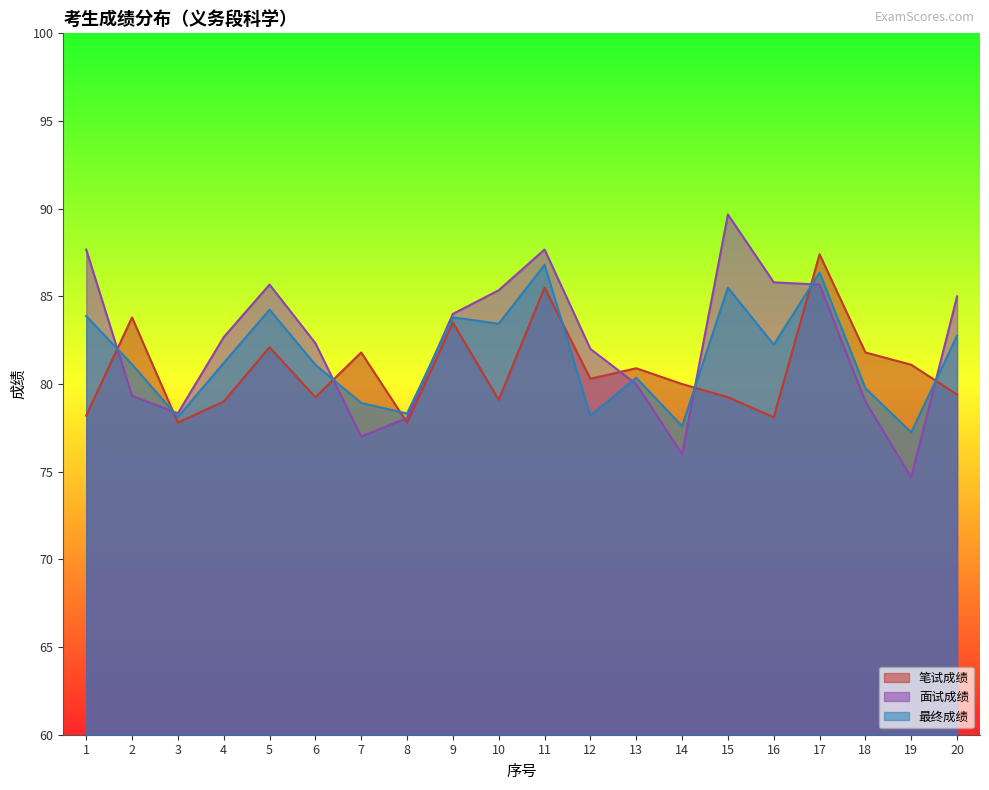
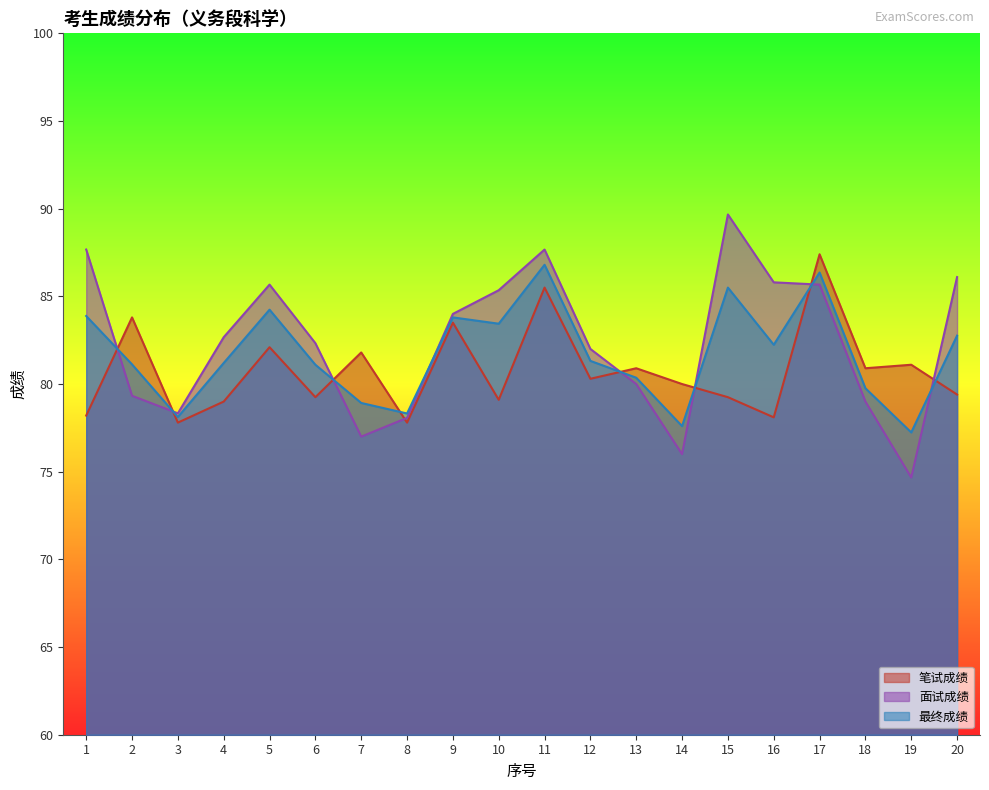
  {
    "笔试成绩": {
      "1": 78.2,
      "2": 83.8,
      "3": 77.8,
      "4": 79.0,
      "5": 82.1,
      "6": 79.3,
      "7": 81.8,
      "8": 77.8,
      "9": 83.5,
      "10": 79.1,
      "11": 85.5,
      "12": 80.3,
      "13": 80.9,
      "14": 80.0,
      "15": 79.3,
      "16": 78.1,
      "17": 87.4,
-     "18": 81.8,
+     "18": 80.9,
      "19": 81.1,
      "20": 79.4
    },
    "面试成绩": {
      "1": 87.7,
      "2": 79.3,
      "3": 78.3,
      "4": 82.7,
      "5": 85.7,
      "6": 82.3,
      "7": 77.0,
      "8": 78.1,
      "9": 84.0,
      "10": 85.4,
      "11": 87.7,
      "12": 82.0,
      "13": 80.0,
      "14": 76.0,
      "15": 89.7,
      "16": 85.8,
      "17": 85.7,
      "18": 79.0,
      "19": 74.7,
-     "20": 85.0
+     "20": 86.1
    },
    "最终成绩": {
      "1": 83.9,
      "2": 81.1,
      "3": 78.1,
      "4": 81.2,
      "5": 84.2,
      "6": 81.1,
      "7": 78.9,
      "8": 78.3,
      "9": 83.8,
      "10": 83.4,
      "11": 86.8,
-     "12": 78.2,
+     "12": 81.3,
      "13": 80.4,
      "14": 77.6,
      "15": 85.5,
      "16": 82.2,
      "17": 86.4,
      "18": 79.8,
      "19": 77.2,
      "20": 82.8
    }
  }
